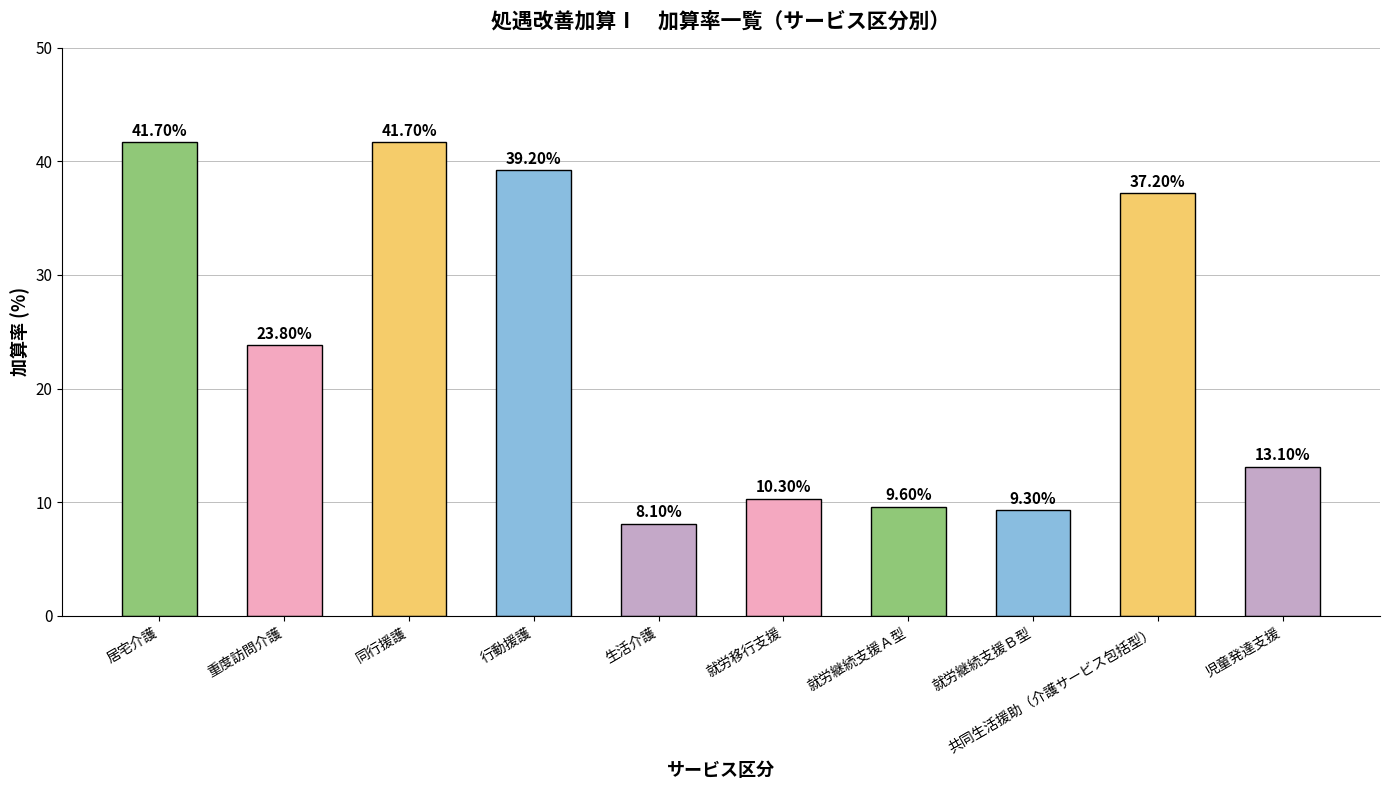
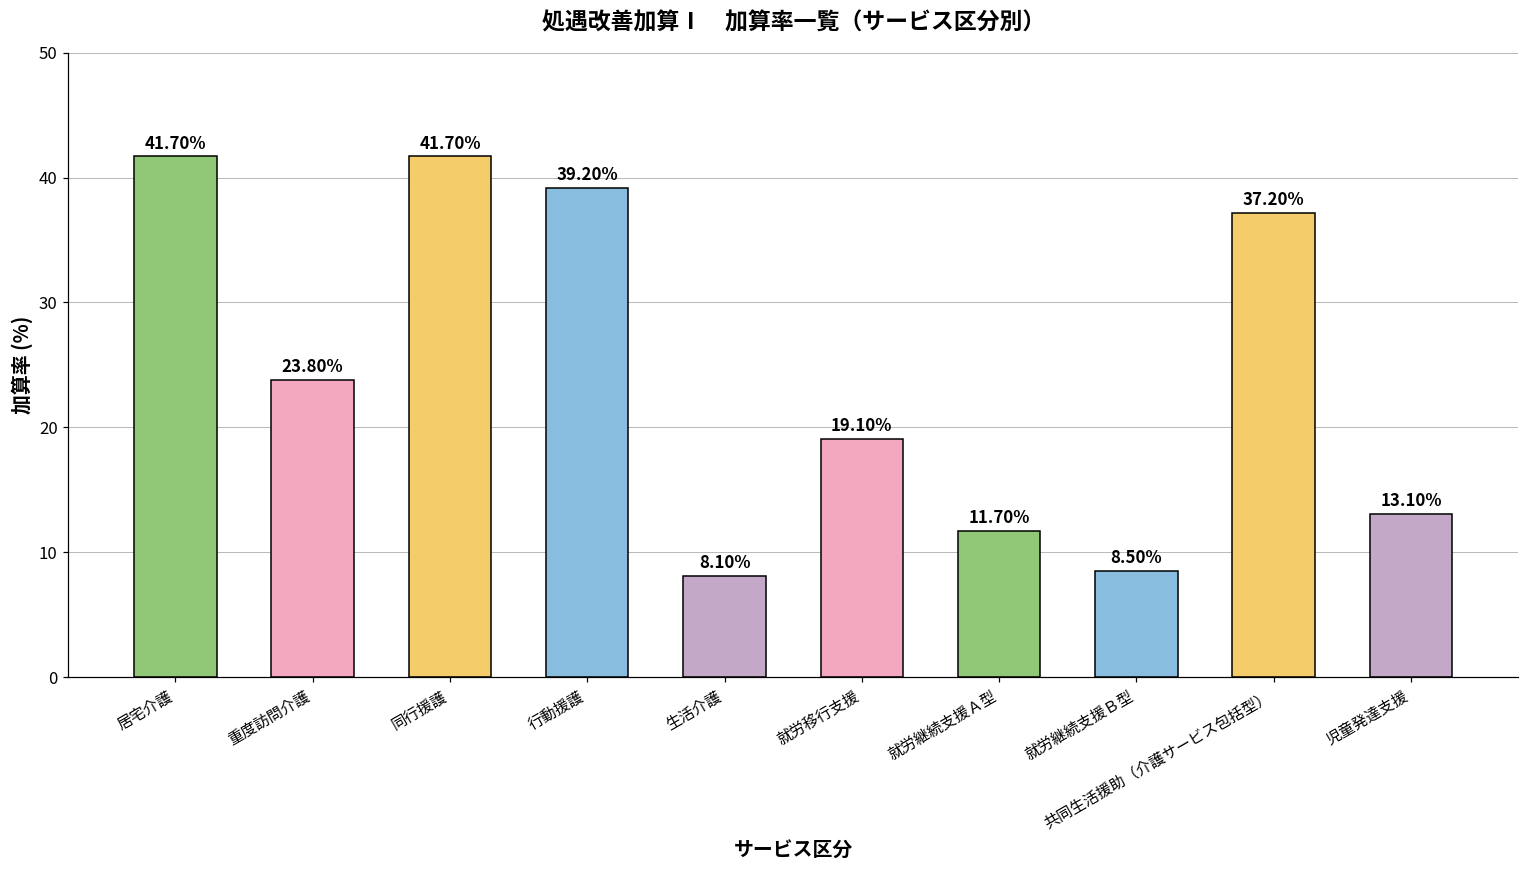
  {
    "居宅介護": "41.70%",
    "重度訪問介護": "23.80%",
    "同行援護": "41.70%",
    "行動援護": "39.20%",
    "生活介護": "8.10%",
-   "就労移行支援": "10.30%",
-   "就労継続支援Ａ型": "9.60%",
-   "就労継続支援Ｂ型": "9.30%",
+   "就労移行支援": "19.10%",
+   "就労継続支援Ａ型": "11.70%",
+   "就労継続支援Ｂ型": "8.50%",
    "共同生活援助（介護サービス包括型）": "37.20%",
    "児童発達支援": "13.10%"
  }
